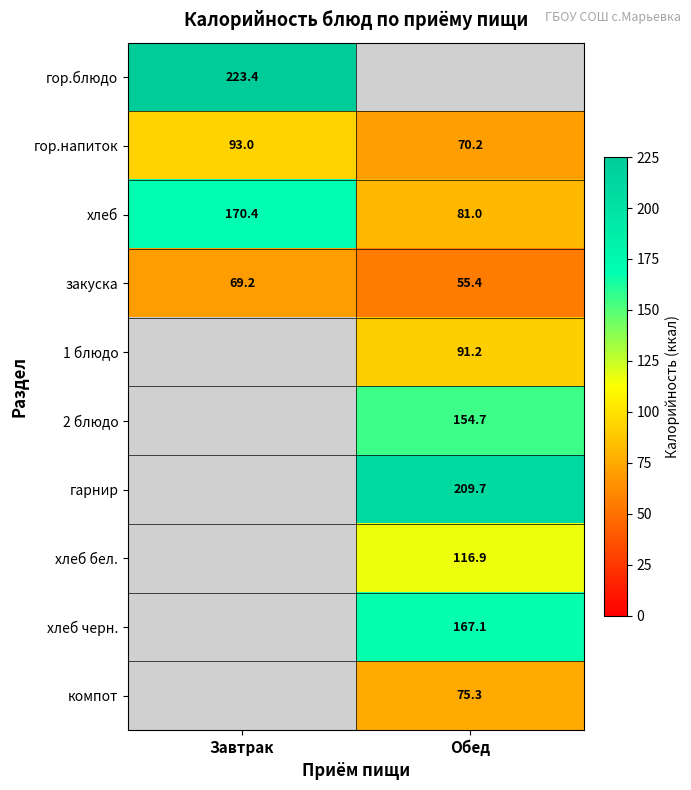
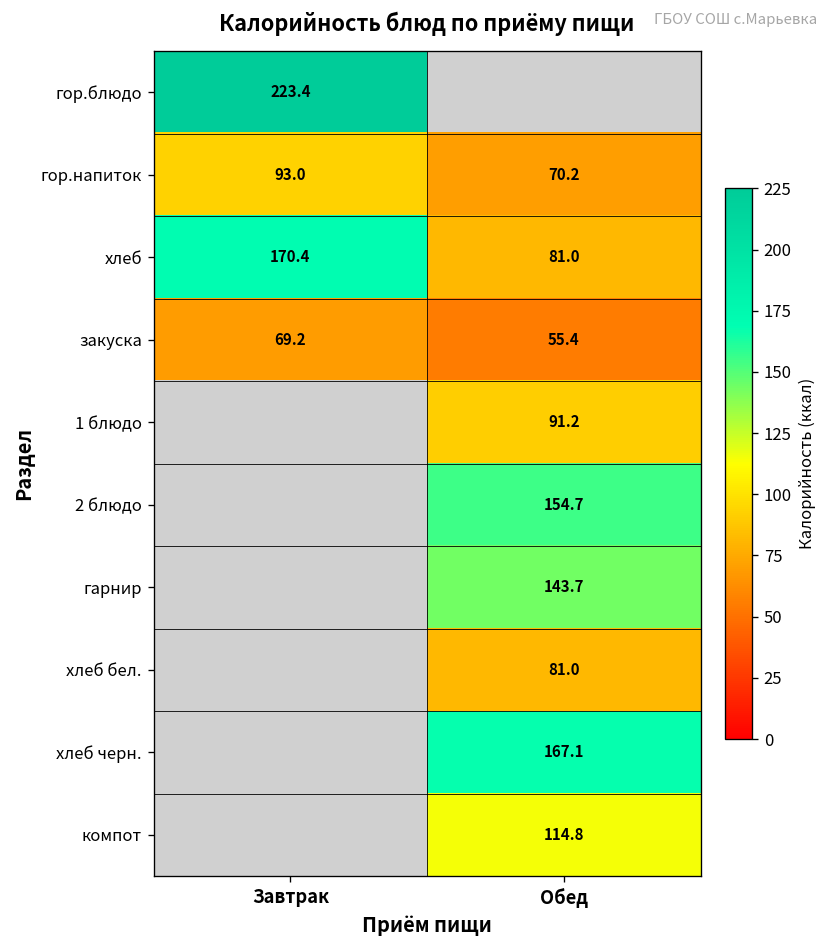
  {
    "гор.блюдо": {
      "Завтрак": 223.4
    },
    "гор.напиток": {
      "Завтрак": 93.0,
      "Обед": 70.2
    },
    "хлеб": {
      "Завтрак": 170.4,
      "Обед": 81.0
    },
    "закуска": {
      "Завтрак": 69.2,
      "Обед": 55.4
    },
    "1 блюдо": {
      "Обед": 91.2
    },
    "2 блюдо": {
      "Обед": 154.7
    },
    "гарнир": {
-     "Обед": 209.7
+     "Обед": 143.7
    },
    "хлеб бел.": {
-     "Обед": 116.9
+     "Обед": 81.0
    },
    "хлеб черн.": {
      "Обед": 167.1
    },
    "компот": {
-     "Обед": 75.3
+     "Обед": 114.8
    }
  }
